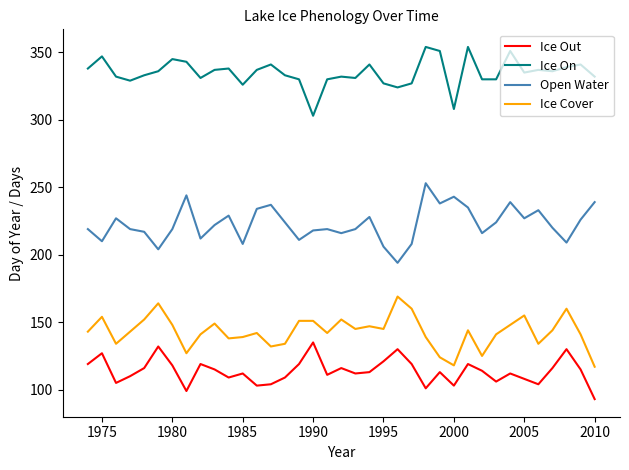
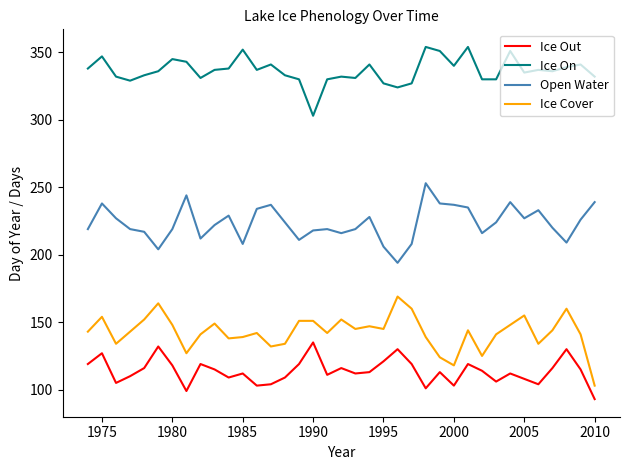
  {
    "Ice Out": {
      "1975": 127,
      "1980": 118,
      "1985": 112,
      "1990": 135,
      "1995": 121,
      "2000": 103,
      "2005": 108,
      "2010": 93
    },
    "Ice On": {
      "1975": 347,
      "1980": 345,
-     "1985": 326,
+     "1985": 352,
      "1990": 303,
      "1995": 327,
-     "2000": 308
+     "2000": 340
    },
    "Open Water": {
-     "1975": 210,
+     "1975": 238,
      "1980": 219,
      "1985": 208,
      "1990": 218,
      "1995": 206,
-     "2000": 243,
+     "2000": 237,
      "2005": 227,
      "2010": 239
    },
    "Ice Cover": {
      "1975": 154,
      "1980": 148,
      "1985": 139,
      "1990": 151,
      "1995": 145,
      "2000": 118,
      "2005": 155,
-     "2010": 117
+     "2010": 103
    }
  }
